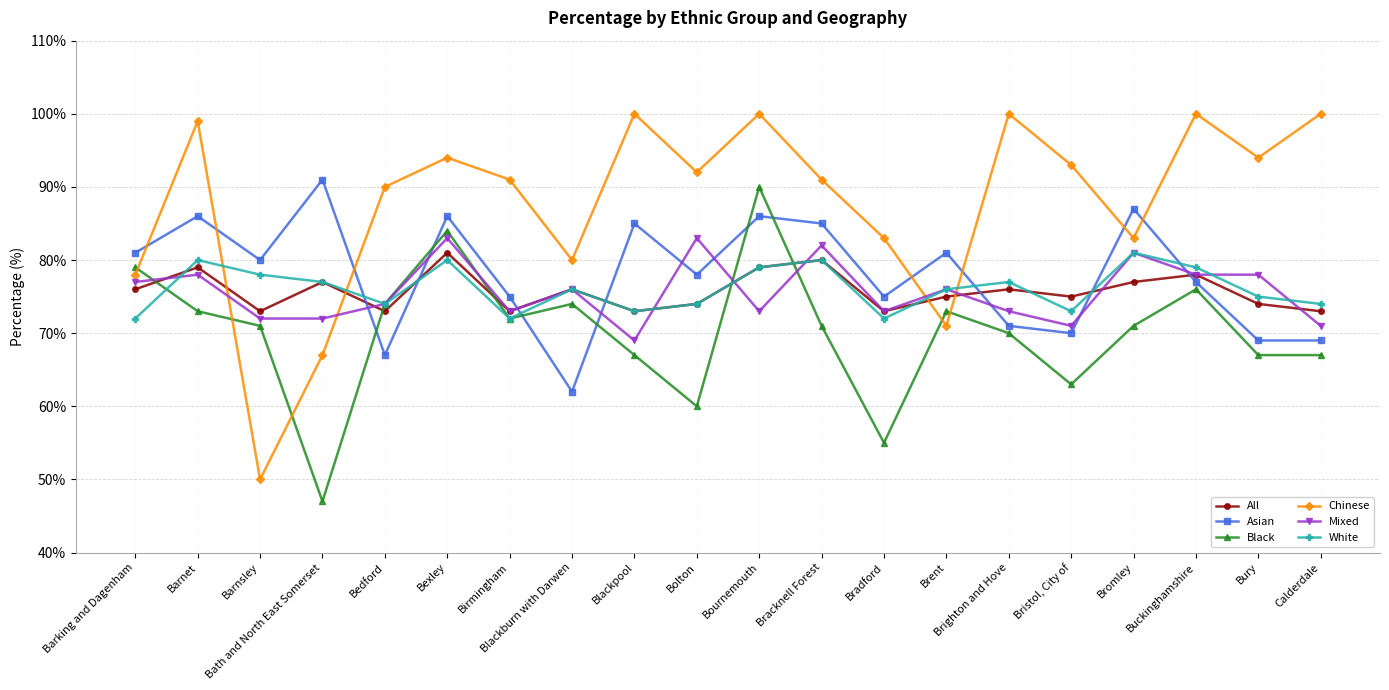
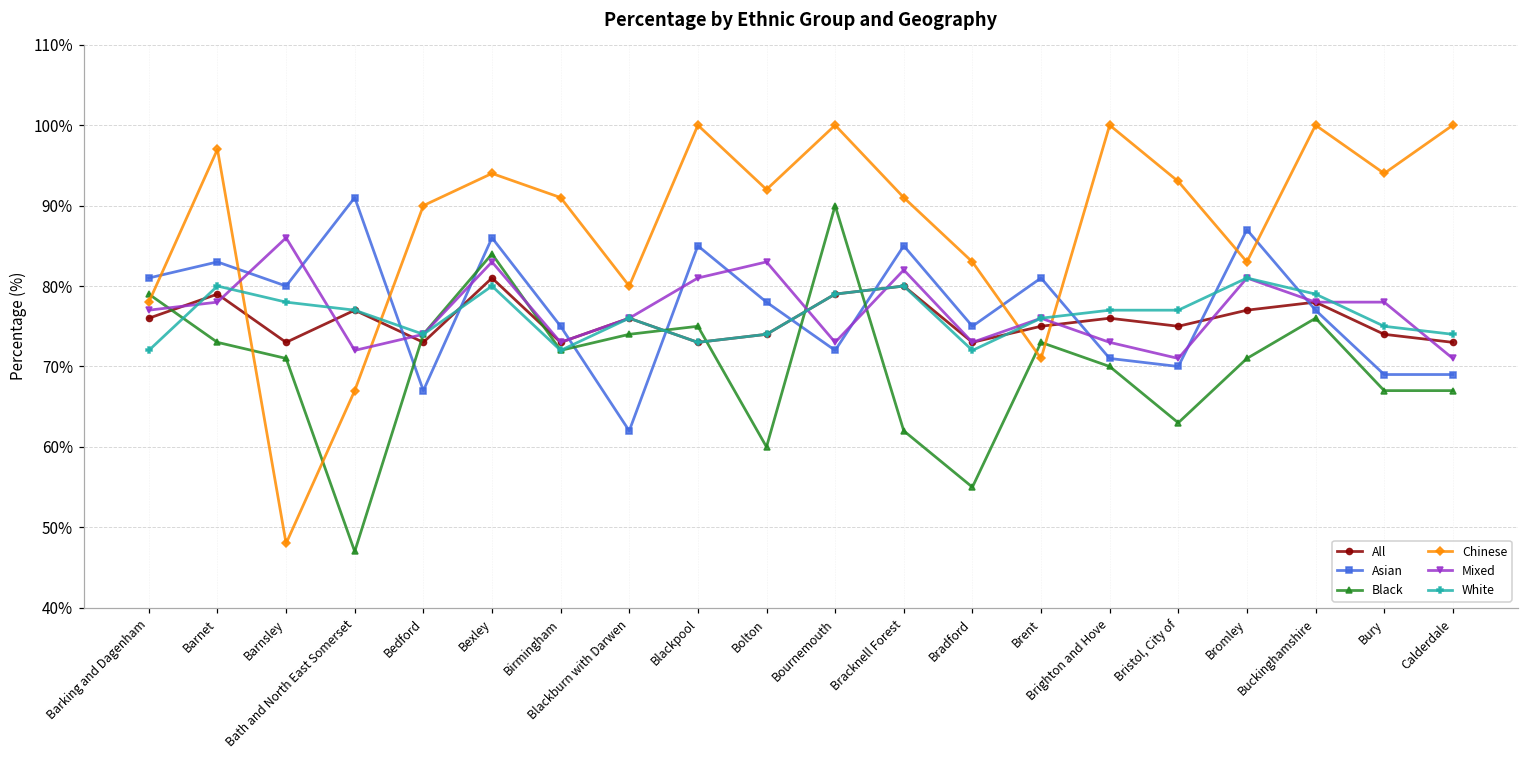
  {
    "All": {
      "Barking and Dagenham": "76%",
      "Barnet": "79%",
      "Barnsley": "73%",
      "Bedford": "73%",
      "Bexley": "81%",
      "Brent": "75%",
      "Brighton and Hove": "76%",
      "Bristol, City of": "75%",
      "Bromley": "77%",
      "Bury": "74%",
      "Calderdale": "73%"
    },
    "Asian": {
      "Barking and Dagenham": "81%",
-     "Barnet": "86%",
+     "Barnet": "83%",
      "Barnsley": "80%",
      "Bath and North East Somerset": "91%",
      "Bedford": "67%",
      "Bexley": "86%",
      "Birmingham": "75%",
      "Blackburn with Darwen": "62%",
      "Blackpool": "85%",
      "Bolton": "78%",
-     "Bournemouth": "86%",
+     "Bournemouth": "72%",
      "Bracknell Forest": "85%",
      "Bradford": "75%",
      "Brent": "81%",
      "Brighton and Hove": "71%",
      "Bristol, City of": "70%",
      "Bromley": "87%",
      "Buckinghamshire": "77%",
      "Bury": "69%",
      "Calderdale": "69%"
    },
    "Black": {
      "Barking and Dagenham": "79%",
      "Barnet": "73%",
      "Barnsley": "71%",
      "Bath and North East Somerset": "47%",
      "Bexley": "84%",
      "Blackburn with Darwen": "74%",
-     "Blackpool": "67%",
+     "Blackpool": "75%",
      "Bolton": "60%",
      "Bournemouth": "90%",
-     "Bracknell Forest": "71%",
+     "Bracknell Forest": "62%",
      "Bradford": "55%",
      "Brent": "73%",
      "Brighton and Hove": "70%",
      "Bristol, City of": "63%",
      "Bromley": "71%",
      "Buckinghamshire": "76%",
      "Bury": "67%",
      "Calderdale": "67%"
    },
    "Chinese": {
      "Barking and Dagenham": "78%",
-     "Barnet": "99%",
-     "Barnsley": "50%",
+     "Barnet": "97%",
+     "Barnsley": "48%",
      "Bath and North East Somerset": "67%",
      "Bedford": "90%",
      "Bexley": "94%",
      "Birmingham": "91%",
      "Blackburn with Darwen": "80%",
      "Blackpool": "100%",
      "Bolton": "92%",
      "Bournemouth": "100%",
      "Bracknell Forest": "91%",
      "Bradford": "83%",
      "Brent": "71%",
      "Brighton and Hove": "100%",
      "Bristol, City of": "93%",
      "Bromley": "83%",
      "Buckinghamshire": "100%",
      "Bury": "94%",
      "Calderdale": "100%"
    },
    "Mixed": {
      "Barking and Dagenham": "77%",
      "Barnet": "78%",
-     "Barnsley": "72%",
+     "Barnsley": "86%",
      "Bath and North East Somerset": "72%",
      "Bexley": "83%",
-     "Blackpool": "69%",
+     "Blackpool": "81%",
      "Bolton": "83%",
      "Bournemouth": "73%",
      "Bracknell Forest": "82%",
      "Brighton and Hove": "73%",
      "Bristol, City of": "71%",
      "Bury": "78%",
      "Calderdale": "71%"
    },
    "White": {
      "Barking and Dagenham": "72%",
      "Barnet": "80%",
      "Barnsley": "78%",
      "Bexley": "80%",
      "Bradford": "72%",
      "Brighton and Hove": "77%",
-     "Bristol, City of": "73%",
+     "Bristol, City of": "77%",
      "Buckinghamshire": "79%",
      "Bury": "75%",
      "Calderdale": "74%"
    }
  }
